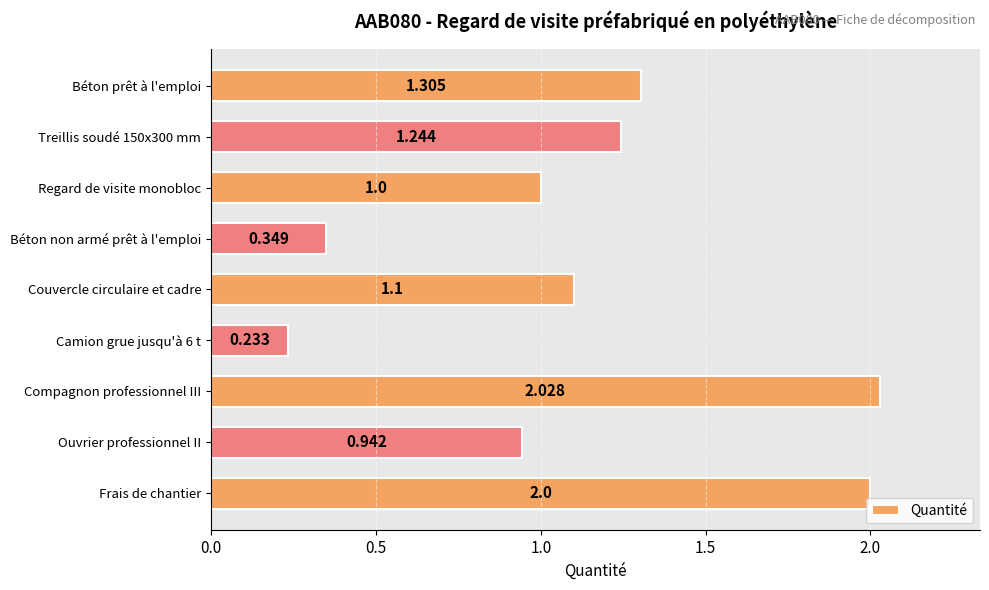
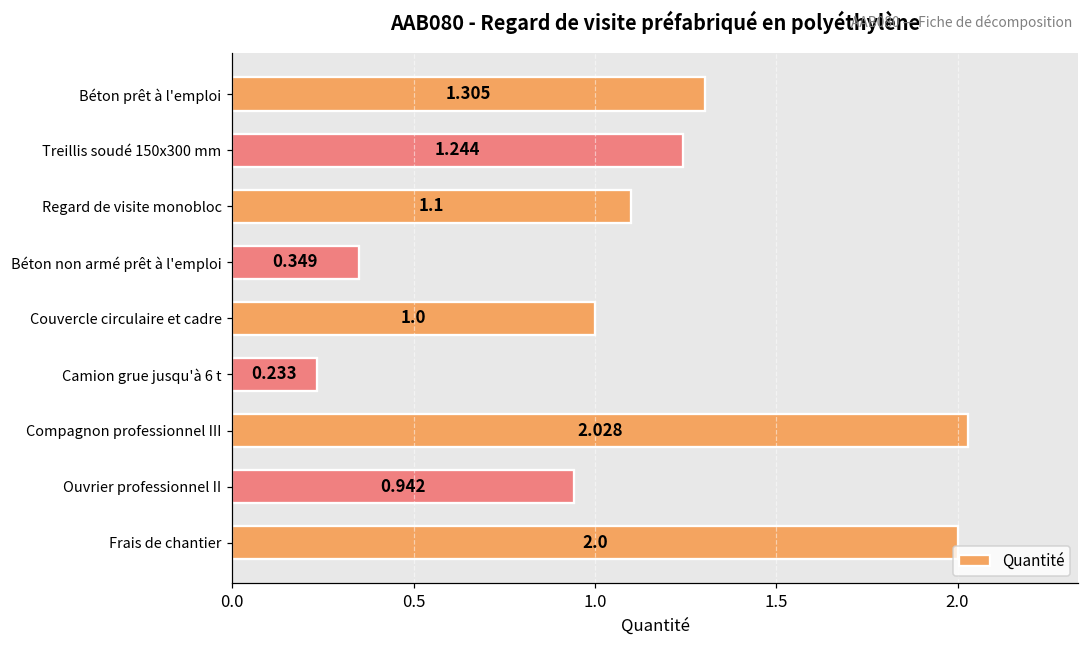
  {
    "Béton prêt à l'emploi": 1.305,
    "Treillis soudé 150x300 mm": 1.244,
-   "Regard de visite monobloc": 1.0,
+   "Regard de visite monobloc": 1.1,
    "Béton non armé prêt à l'emploi": 0.349,
-   "Couvercle circulaire et cadre": 1.1,
+   "Couvercle circulaire et cadre": 1.0,
    "Camion grue jusqu'à 6 t": 0.233,
    "Compagnon professionnel III": 2.028,
    "Ouvrier professionnel II": 0.942,
    "Frais de chantier": 2.0
  }
